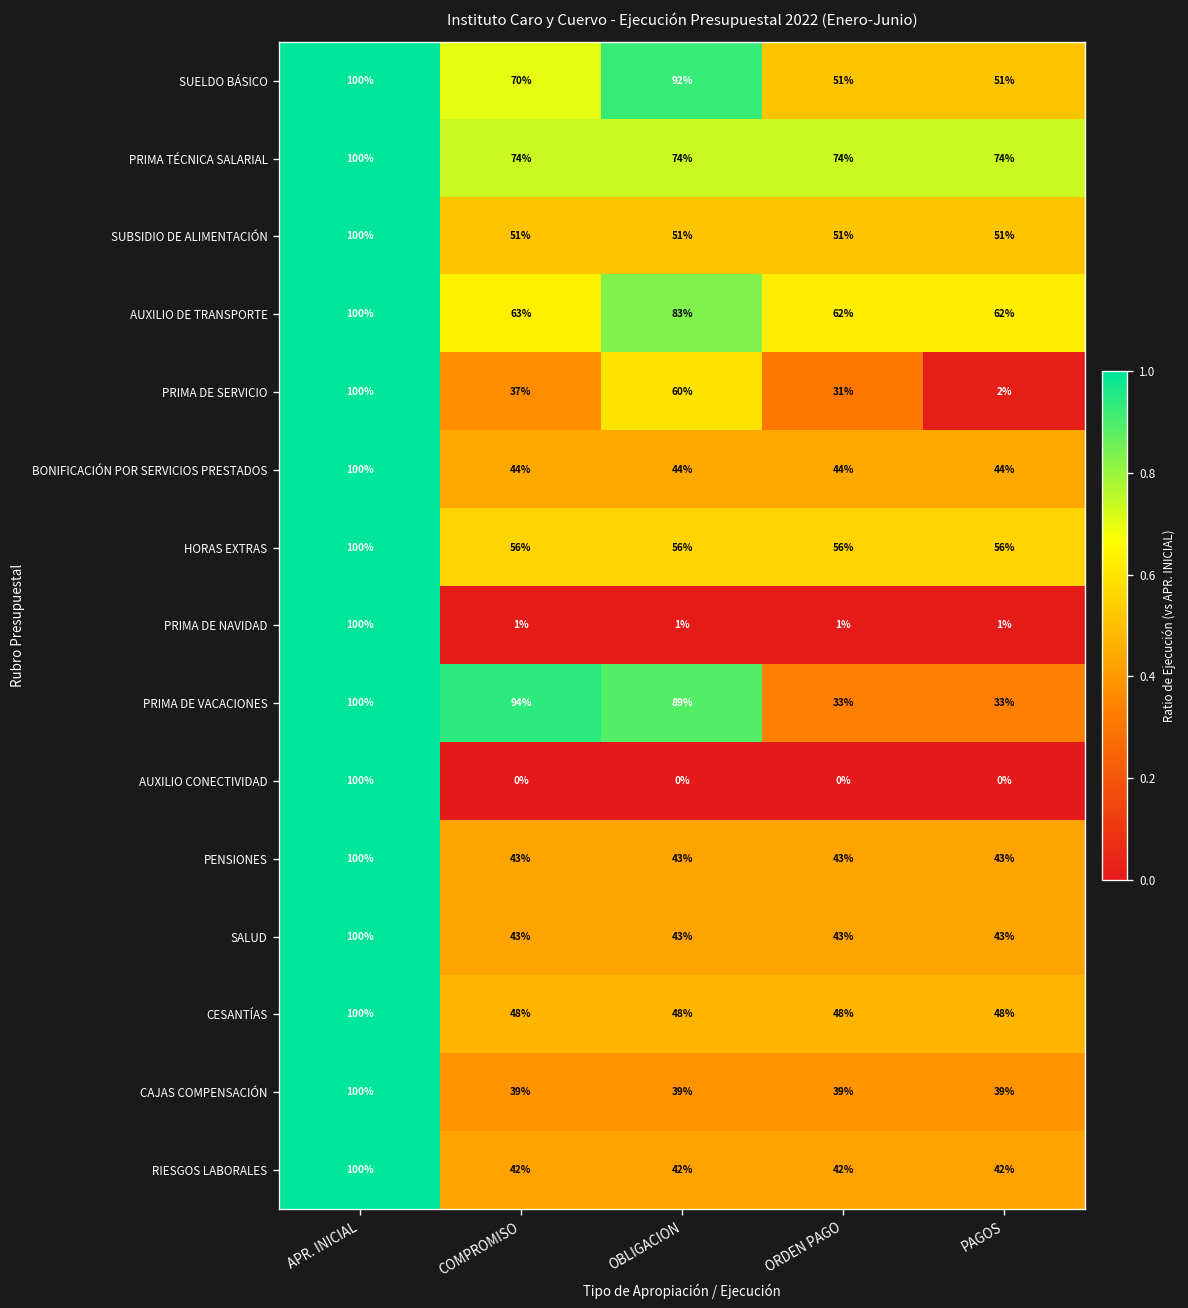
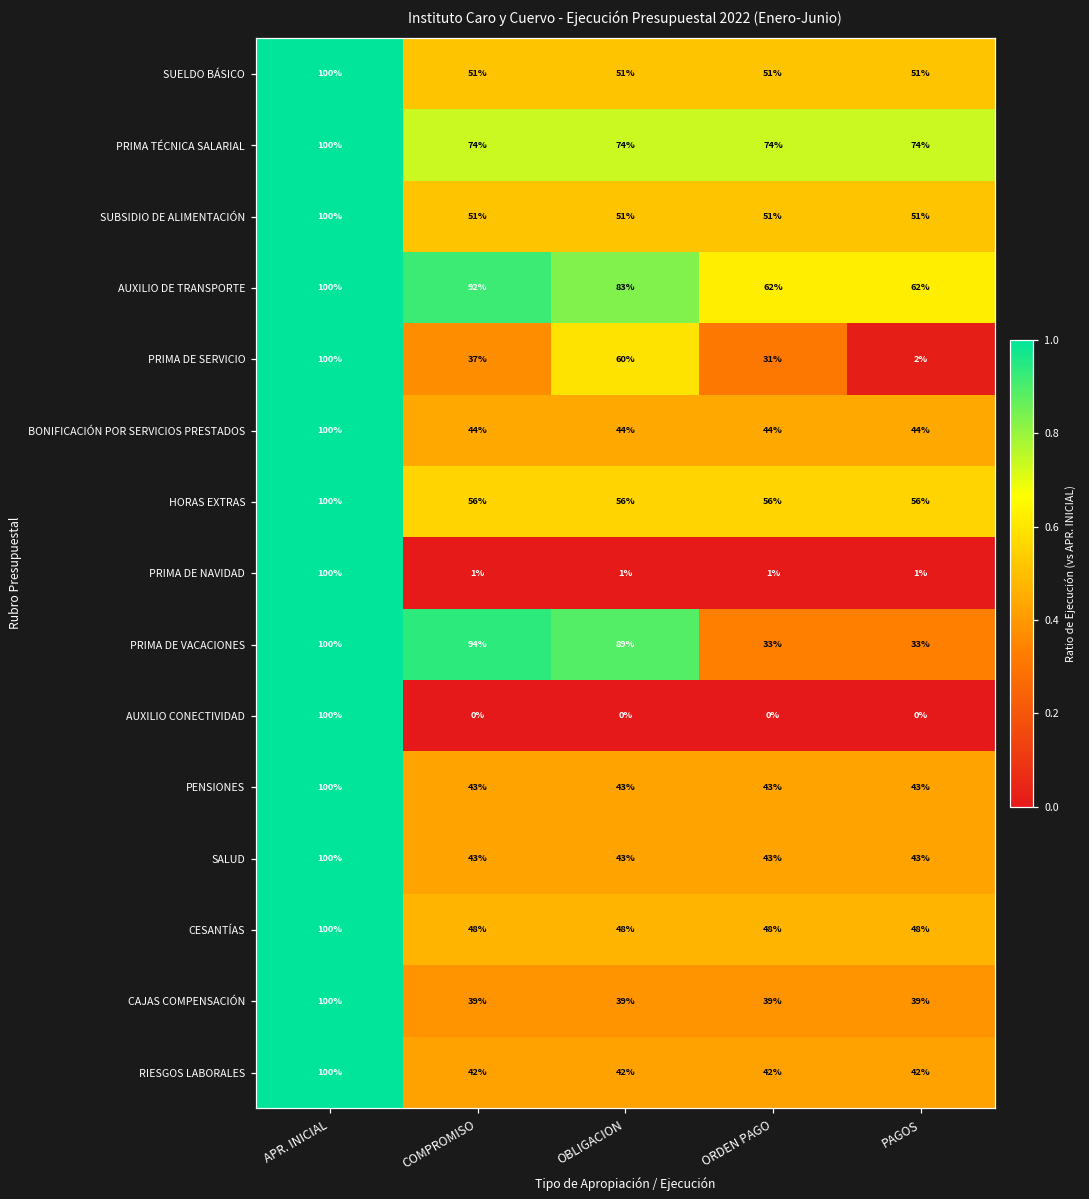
  {
    "SUELDO BÁSICO": {
      "APR. INICIAL": "100%",
-     "COMPROMISO": "70%",
-     "OBLIGACION": "92%",
+     "COMPROMISO": "51%",
+     "OBLIGACION": "51%",
      "ORDEN PAGO": "51%",
      "PAGOS": "51%"
    },
    "PRIMA TÉCNICA SALARIAL": {
      "APR. INICIAL": "100%",
      "COMPROMISO": "74%",
      "OBLIGACION": "74%",
      "ORDEN PAGO": "74%",
      "PAGOS": "74%"
    },
    "SUBSIDIO DE ALIMENTACIÓN": {
      "APR. INICIAL": "100%",
      "COMPROMISO": "51%",
      "OBLIGACION": "51%",
      "ORDEN PAGO": "51%",
      "PAGOS": "51%"
    },
    "AUXILIO DE TRANSPORTE": {
      "APR. INICIAL": "100%",
-     "COMPROMISO": "63%",
+     "COMPROMISO": "92%",
      "OBLIGACION": "83%",
      "ORDEN PAGO": "62%",
      "PAGOS": "62%"
    },
    "PRIMA DE SERVICIO": {
      "APR. INICIAL": "100%",
      "COMPROMISO": "37%",
      "OBLIGACION": "60%",
      "ORDEN PAGO": "31%",
      "PAGOS": "2%"
    },
    "BONIFICACIÓN POR SERVICIOS PRESTADOS": {
      "APR. INICIAL": "100%",
      "COMPROMISO": "44%",
      "OBLIGACION": "44%",
      "ORDEN PAGO": "44%",
      "PAGOS": "44%"
    },
    "HORAS EXTRAS": {
      "APR. INICIAL": "100%",
      "COMPROMISO": "56%",
      "OBLIGACION": "56%",
      "ORDEN PAGO": "56%",
      "PAGOS": "56%"
    },
    "PRIMA DE NAVIDAD": {
      "APR. INICIAL": "100%",
      "COMPROMISO": "1%",
      "OBLIGACION": "1%",
      "ORDEN PAGO": "1%",
      "PAGOS": "1%"
    },
    "PRIMA DE VACACIONES": {
      "APR. INICIAL": "100%",
      "COMPROMISO": "94%",
      "OBLIGACION": "89%",
      "ORDEN PAGO": "33%",
      "PAGOS": "33%"
    },
    "AUXILIO CONECTIVIDAD": {
      "APR. INICIAL": "100%",
      "COMPROMISO": "0%",
      "OBLIGACION": "0%",
      "ORDEN PAGO": "0%",
      "PAGOS": "0%"
    },
    "PENSIONES": {
      "APR. INICIAL": "100%",
      "COMPROMISO": "43%",
      "OBLIGACION": "43%",
      "ORDEN PAGO": "43%",
      "PAGOS": "43%"
    },
    "SALUD": {
      "APR. INICIAL": "100%",
      "COMPROMISO": "43%",
      "OBLIGACION": "43%",
      "ORDEN PAGO": "43%",
      "PAGOS": "43%"
    },
    "CESANTÍAS": {
      "APR. INICIAL": "100%",
      "COMPROMISO": "48%",
      "OBLIGACION": "48%",
      "ORDEN PAGO": "48%",
      "PAGOS": "48%"
    },
    "CAJAS COMPENSACIÓN": {
      "APR. INICIAL": "100%",
      "COMPROMISO": "39%",
      "OBLIGACION": "39%",
      "ORDEN PAGO": "39%",
      "PAGOS": "39%"
    },
    "RIESGOS LABORALES": {
      "APR. INICIAL": "100%",
      "COMPROMISO": "42%",
      "OBLIGACION": "42%",
      "ORDEN PAGO": "42%",
      "PAGOS": "42%"
    }
  }
